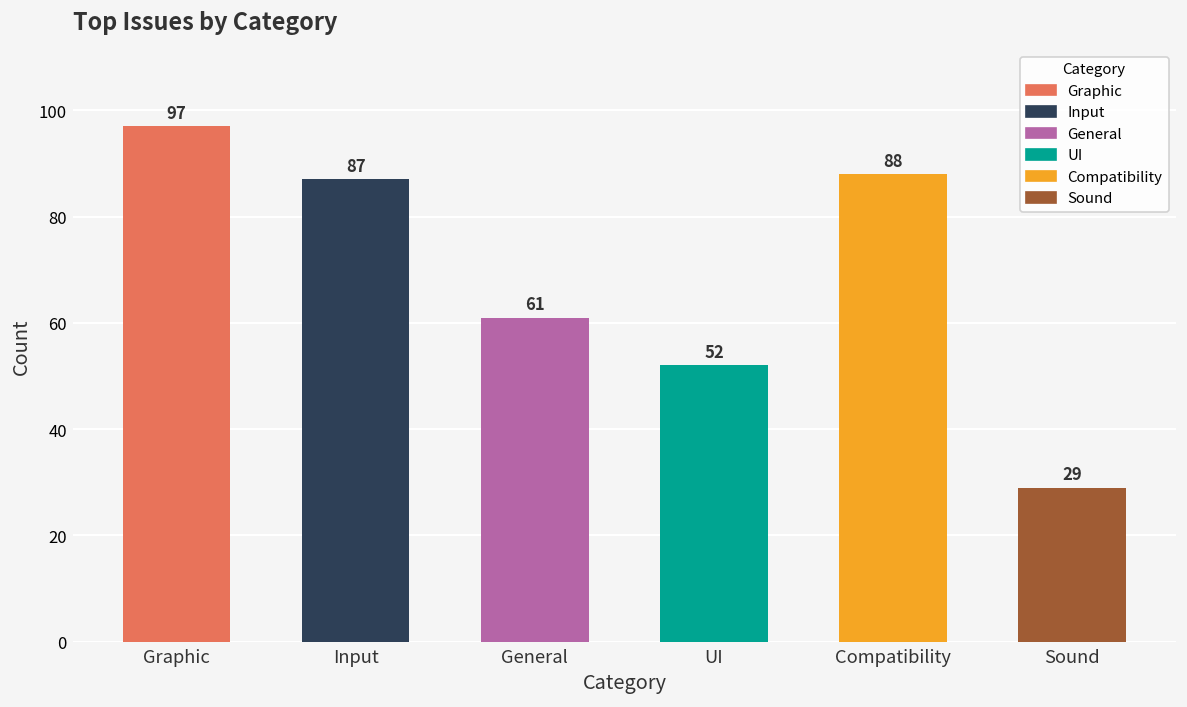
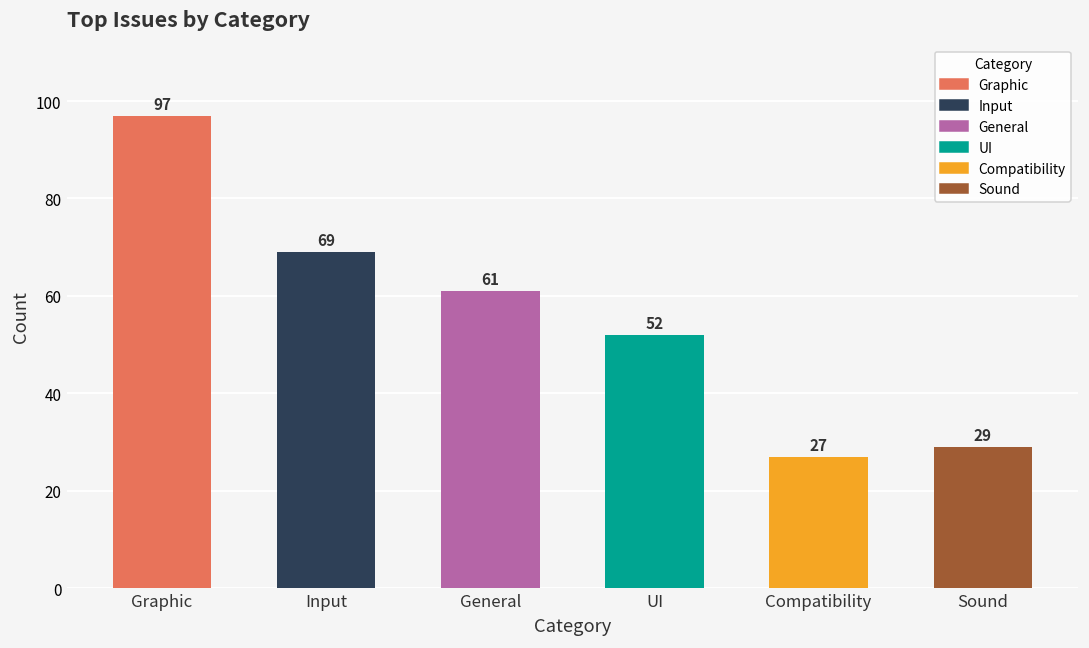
  {
    "Graphic": 97,
-   "Input": 87,
+   "Input": 69,
    "General": 61,
    "UI": 52,
-   "Compatibility": 88,
+   "Compatibility": 27,
    "Sound": 29
  }
